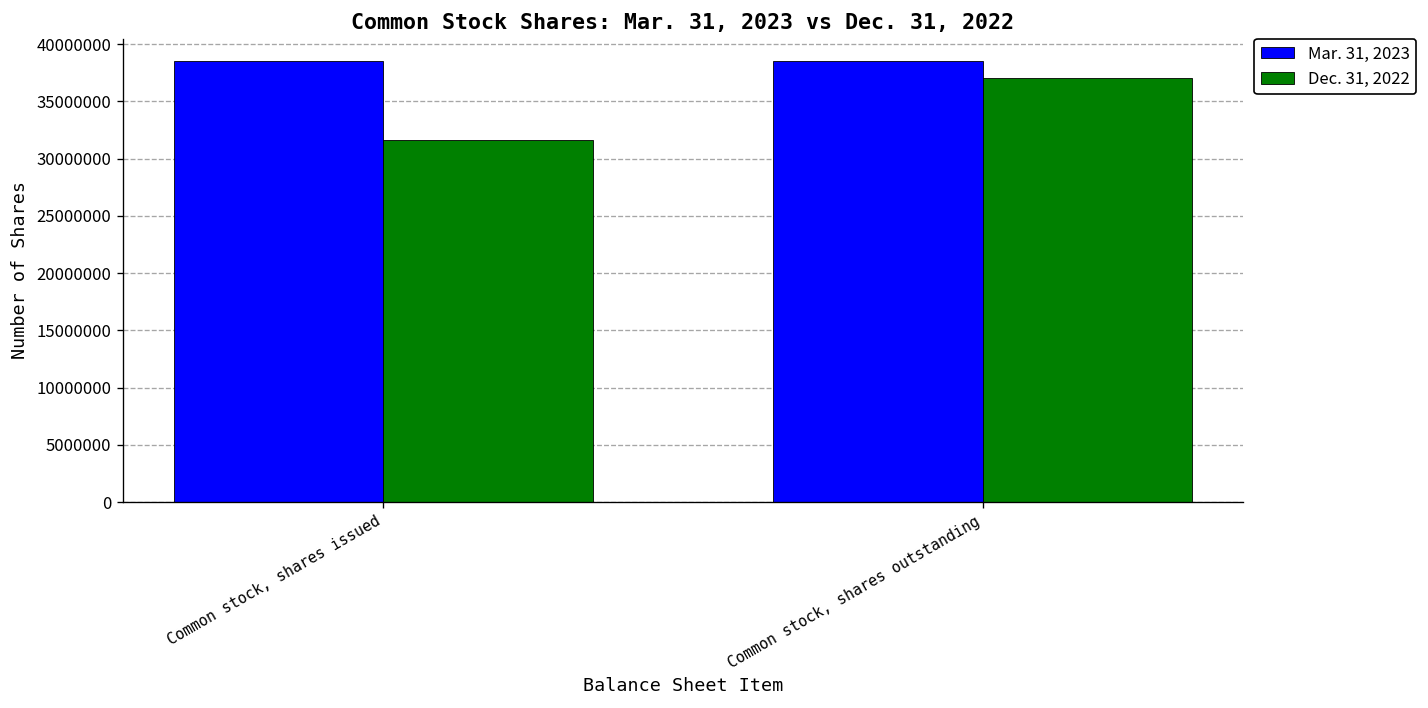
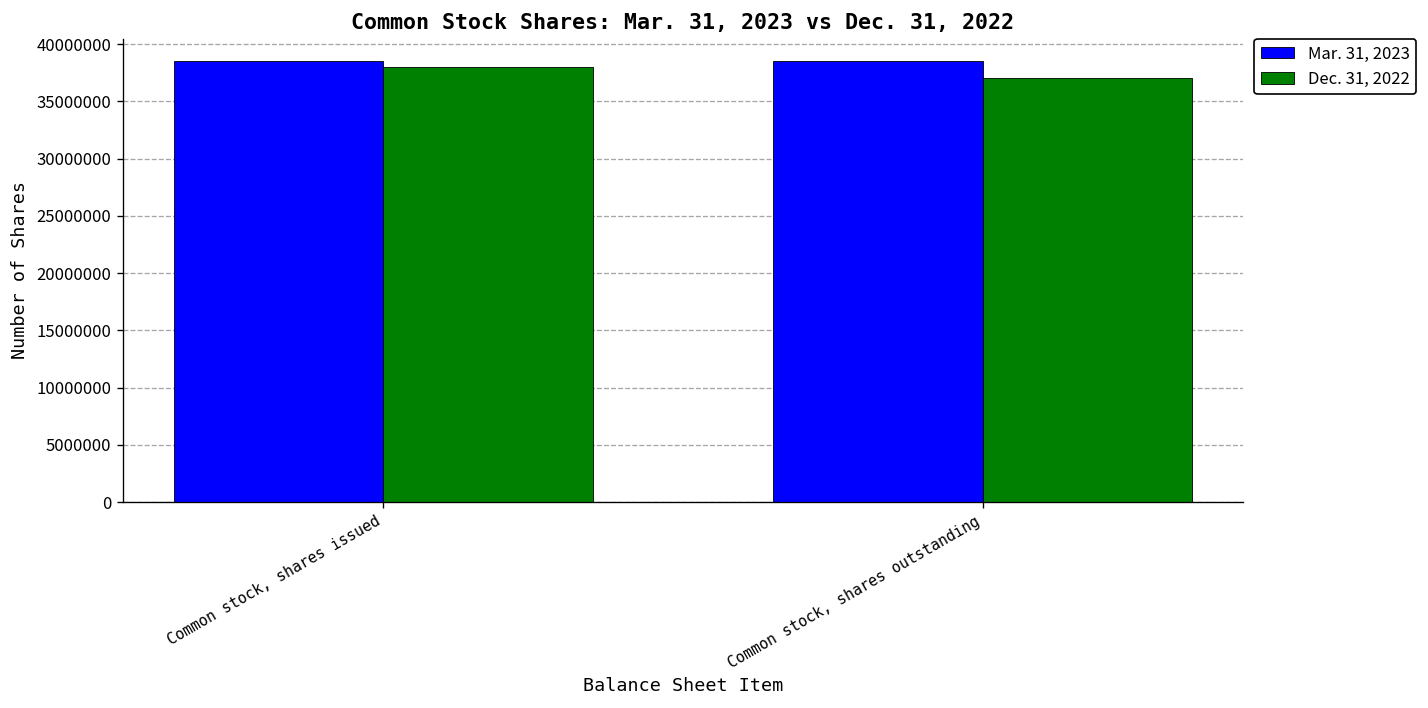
  {
    "Mar. 31, 2023": {
      "Common stock, shares issued": 39000000,
      "Common stock, shares outstanding": 39000000
    },
    "Dec. 31, 2022": {
-     "Common stock, shares issued": 32000000,
+     "Common stock, shares issued": 38000000,
      "Common stock, shares outstanding": 37000000
    }
  }
